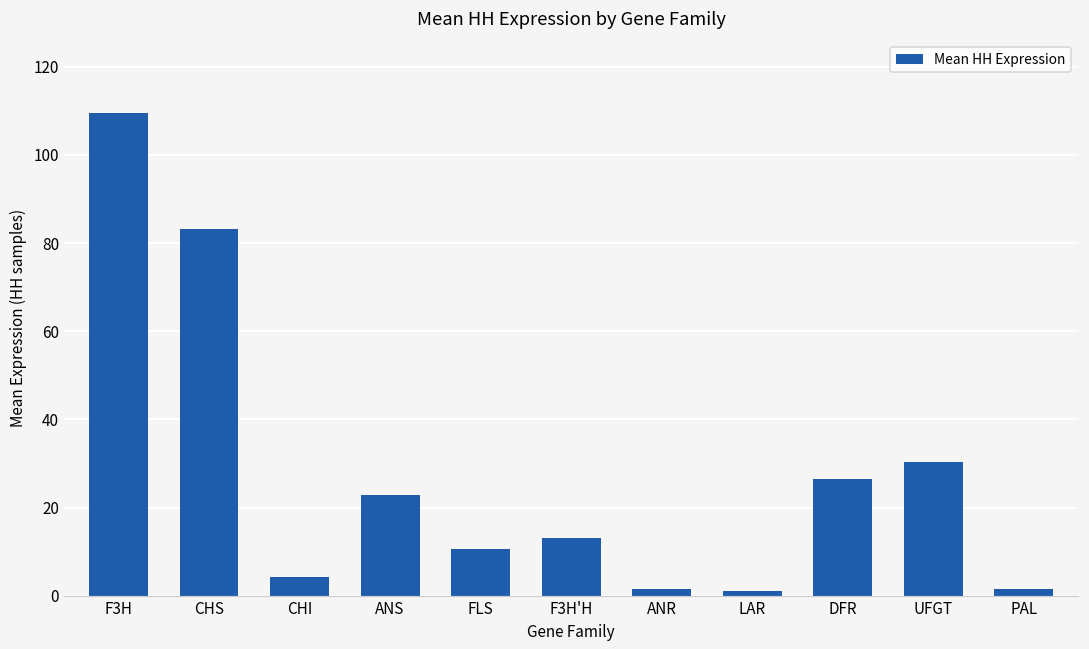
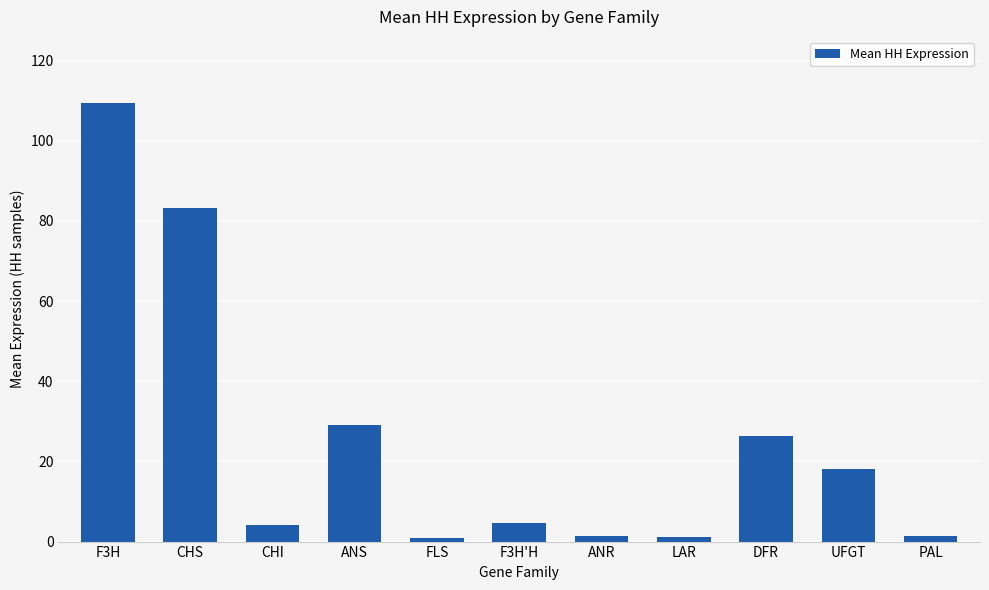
  {
    "F3H": 110,
    "CHS": 83,
    "CHI": 4,
-   "ANS": 23,
-   "FLS": 10,
-   "F3H'H": 13,
+   "ANS": 29,
+   "FLS": 1,
+   "F3H'H": 5,
    "ANR": 1,
    "LAR": 1,
    "DFR": 26,
-   "UFGT": 30,
+   "UFGT": 18,
    "PAL": 1
  }
